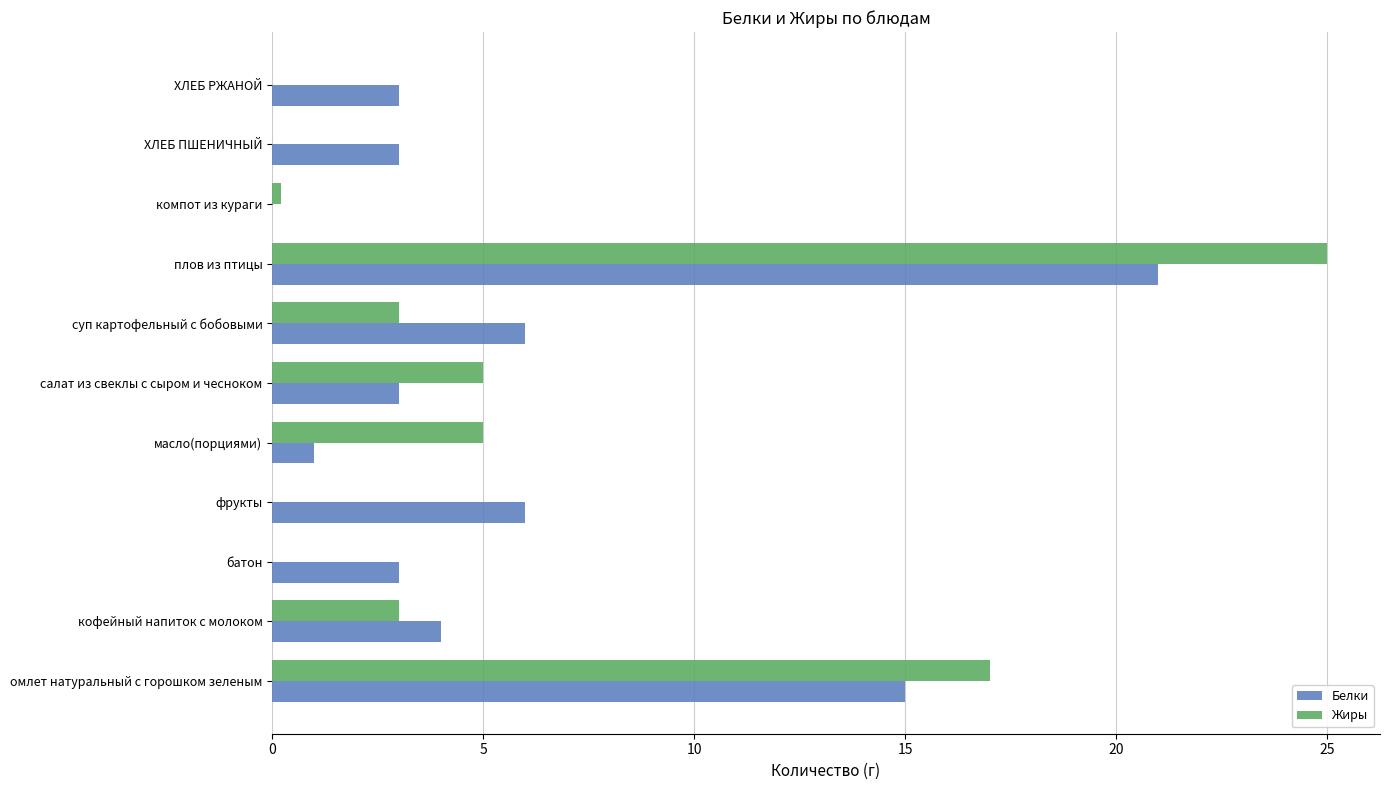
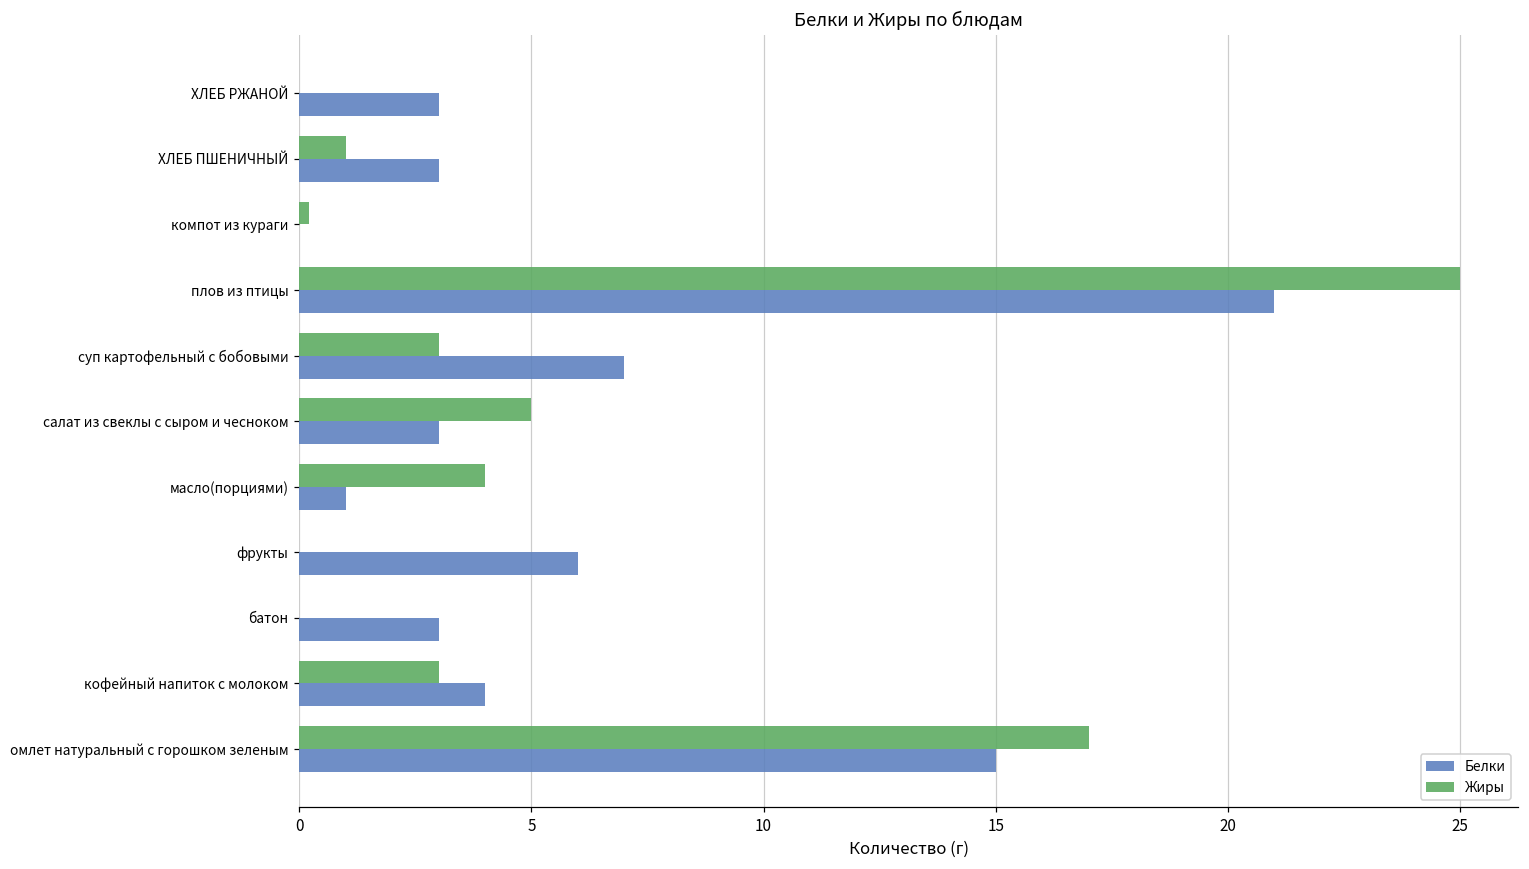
  {
    "Белки": {
      "ХЛЕБ РЖАНОЙ": 3,
      "ХЛЕБ ПШЕНИЧНЫЙ": 3,
      "компот из кураги": 0,
      "плов из птицы": 21,
-     "суп картофельный с бобовыми": 6,
+     "суп картофельный с бобовыми": 7,
      "салат из свеклы с сыром и чесноком": 3,
      "масло(порциями)": 1,
      "фрукты": 6,
      "батон": 3,
      "кофейный напиток с молоком": 4,
      "омлет натуральный с горошком зеленым": 15
    },
    "Жиры": {
      "ХЛЕБ РЖАНОЙ": 0,
-     "ХЛЕБ ПШЕНИЧНЫЙ": 0,
+     "ХЛЕБ ПШЕНИЧНЫЙ": 1,
      "компот из кураги": 0.2,
      "плов из птицы": 25,
      "суп картофельный с бобовыми": 3,
      "салат из свеклы с сыром и чесноком": 5,
-     "масло(порциями)": 5,
+     "масло(порциями)": 4,
      "фрукты": 0,
      "батон": 0,
      "кофейный напиток с молоком": 3,
      "омлет натуральный с горошком зеленым": 17
    }
  }
